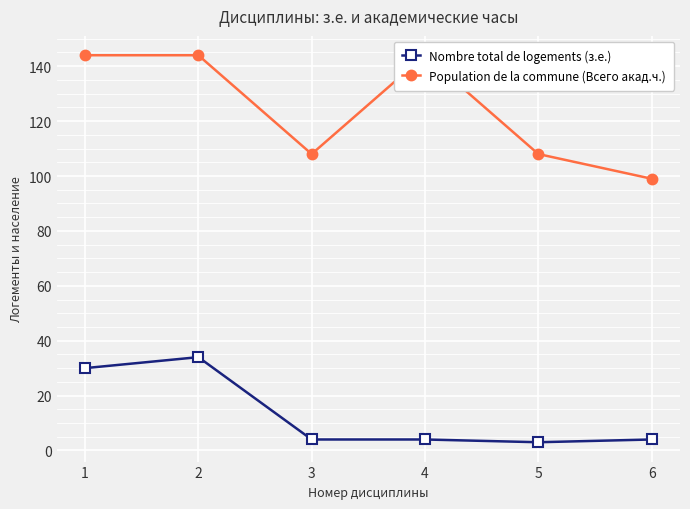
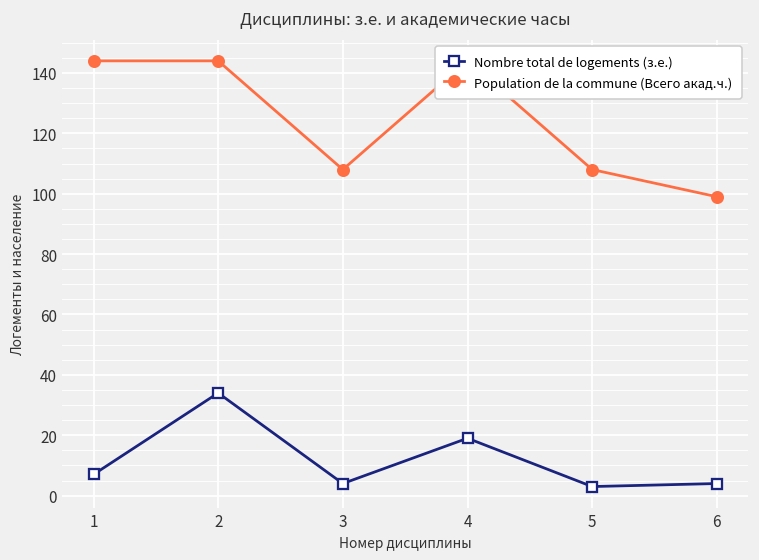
  {
    "Nombre total de logements (з.е.)": {
-     "1": 30,
+     "1": 7,
      "2": 34,
      "3": 4,
-     "4": 4,
+     "4": 19,
      "5": 3,
      "6": 4
    },
    "Population de la commune (Всего акад.ч.)": {
      "1": 144,
      "2": 144,
      "3": 108,
      "5": 108,
      "6": 99
    }
  }
